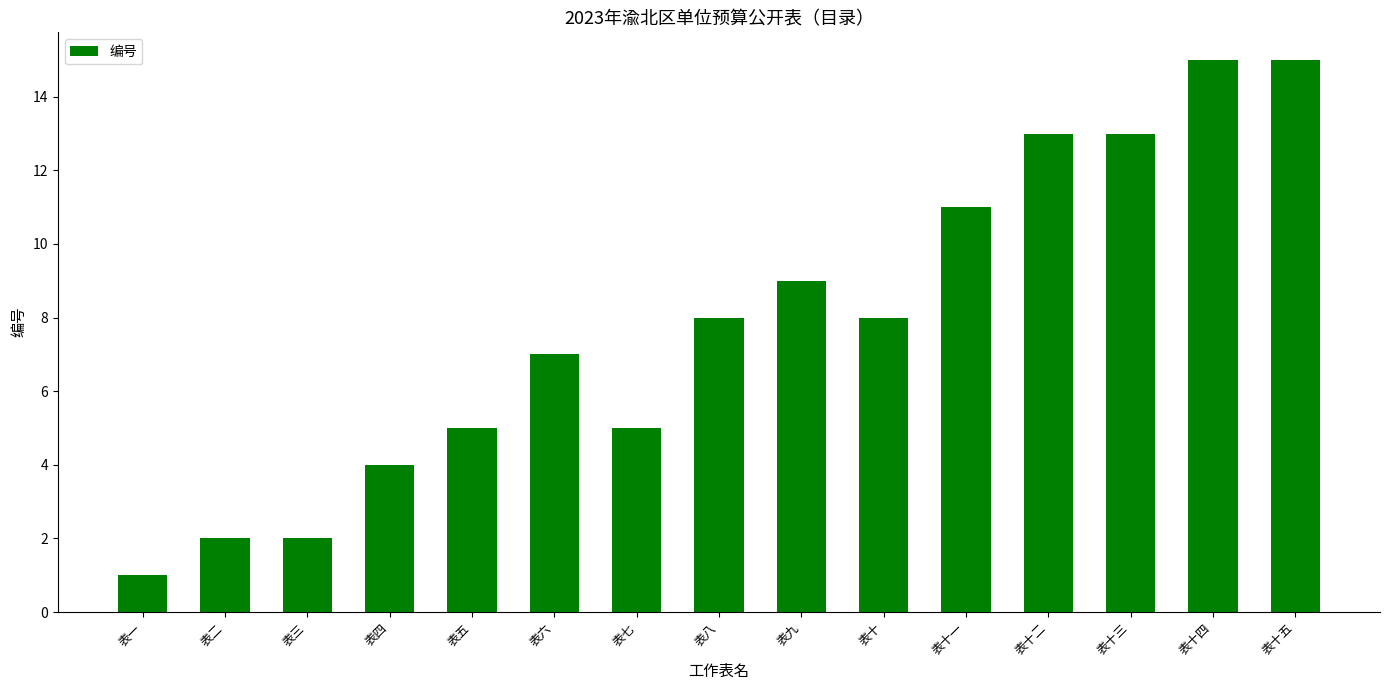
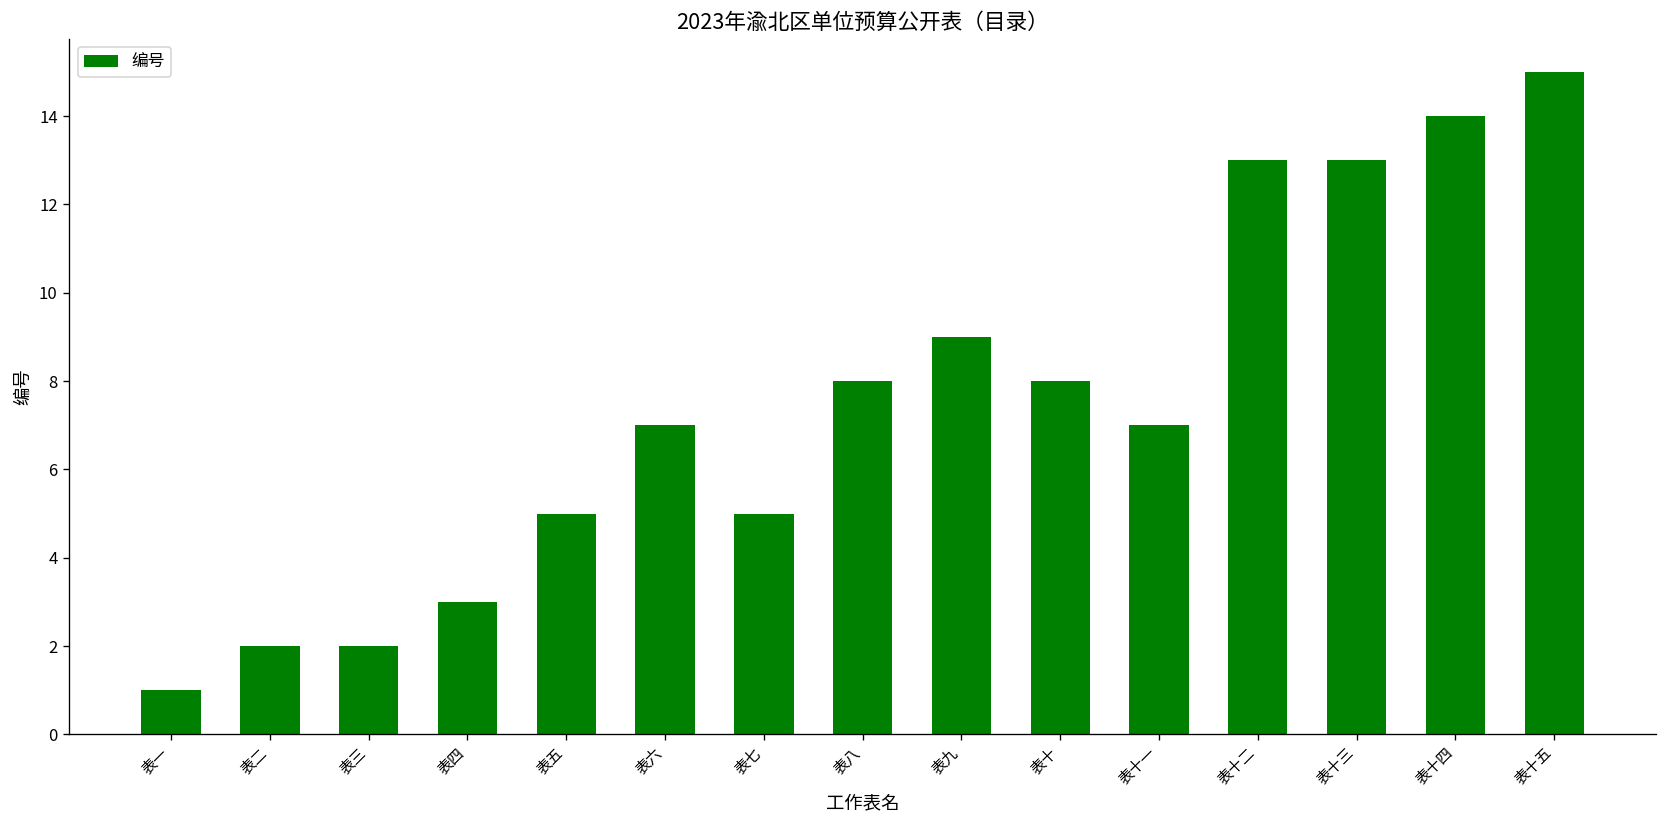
  {
    "表一": 1,
    "表二": 2,
    "表三": 2,
-   "表四": 4,
+   "表四": 3,
    "表五": 5,
    "表六": 7,
    "表七": 5,
    "表八": 8,
    "表九": 9,
    "表十": 8,
-   "表十一": 11,
+   "表十一": 7,
    "表十二": 13,
    "表十三": 13,
-   "表十四": 15,
+   "表十四": 14,
    "表十五": 15
  }
